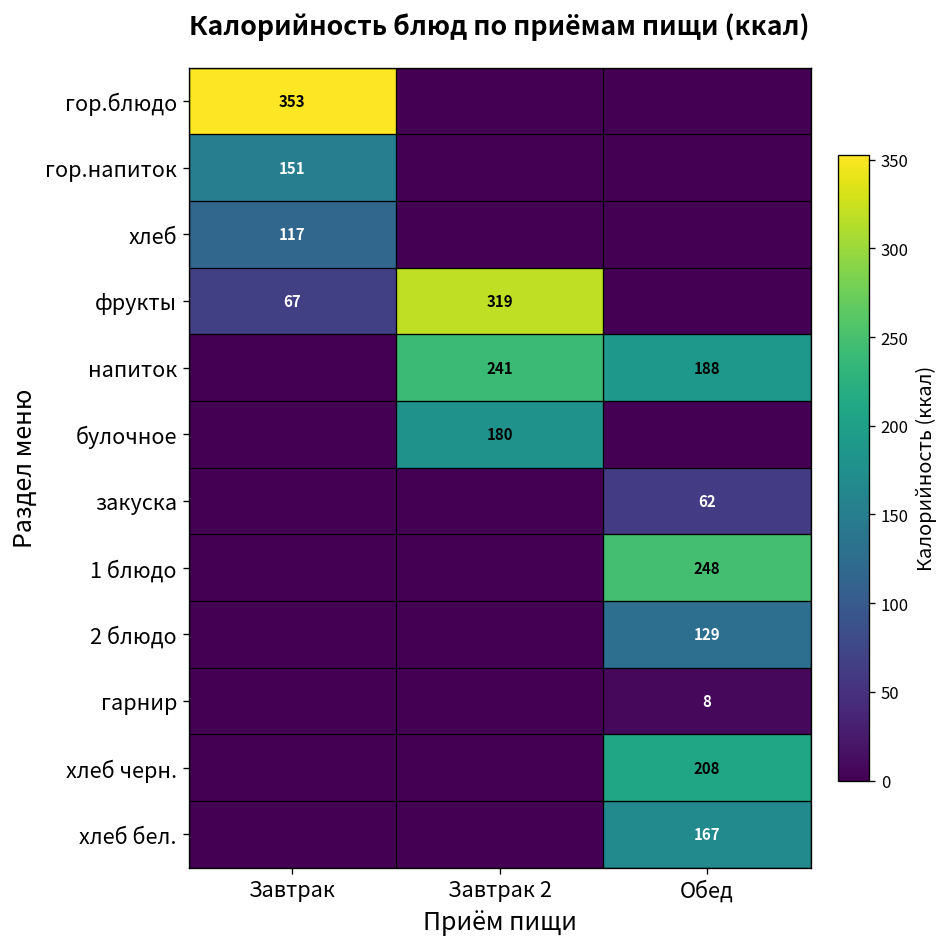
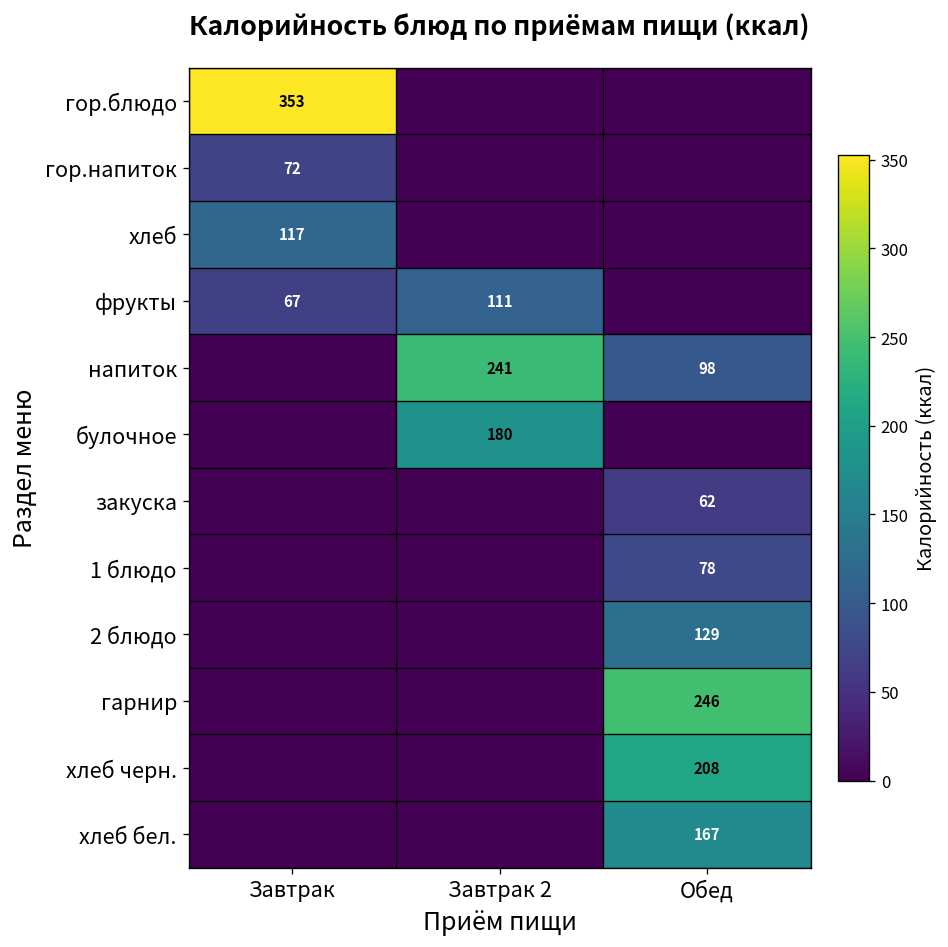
  {
    "гор.блюдо": {
      "Завтрак": 353
    },
    "гор.напиток": {
-     "Завтрак": 151
+     "Завтрак": 72
    },
    "хлеб": {
      "Завтрак": 117
    },
    "фрукты": {
      "Завтрак": 67,
-     "Завтрак 2": 319
+     "Завтрак 2": 111
    },
    "напиток": {
      "Завтрак 2": 241,
-     "Обед": 188
+     "Обед": 98
    },
    "булочное": {
      "Завтрак 2": 180
    },
    "закуска": {
      "Обед": 62
    },
    "1 блюдо": {
-     "Обед": 248
+     "Обед": 78
    },
    "2 блюдо": {
      "Обед": 129
    },
    "гарнир": {
-     "Обед": 8
+     "Обед": 246
    },
    "хлеб черн.": {
      "Обед": 208
    },
    "хлеб бел.": {
      "Обед": 167
    }
  }
